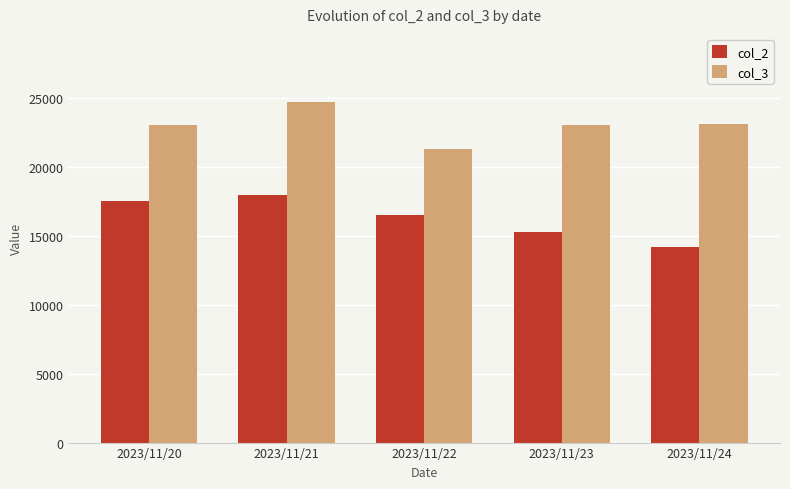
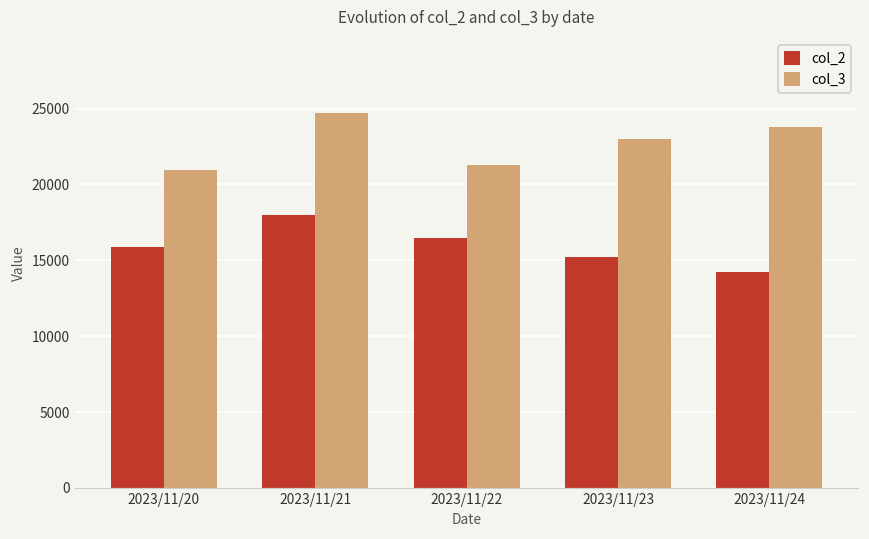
  {
    "col_2": {
-     "2023/11/20": 17500,
+     "2023/11/20": 15900,
      "2023/11/21": 18000,
      "2023/11/22": 16500,
      "2023/11/23": 15200,
      "2023/11/24": 14200
    },
    "col_3": {
-     "2023/11/20": 23000,
+     "2023/11/20": 20900,
      "2023/11/21": 24700,
      "2023/11/22": 21300,
      "2023/11/23": 23000,
-     "2023/11/24": 23100
+     "2023/11/24": 23800
    }
  }
